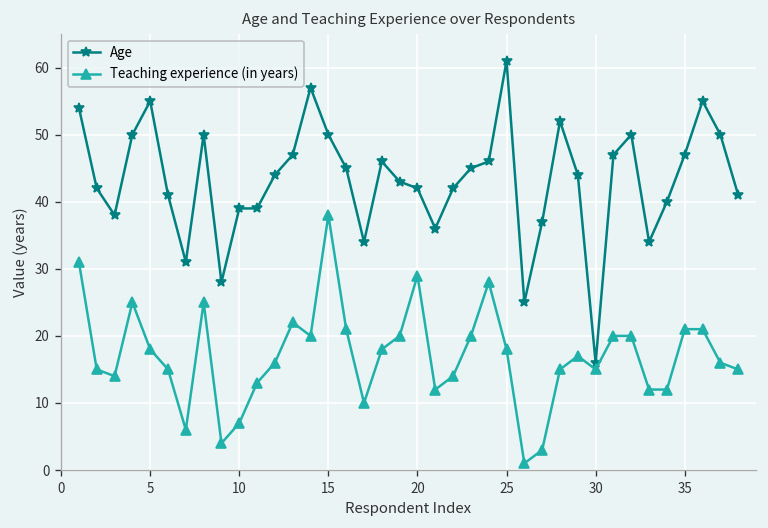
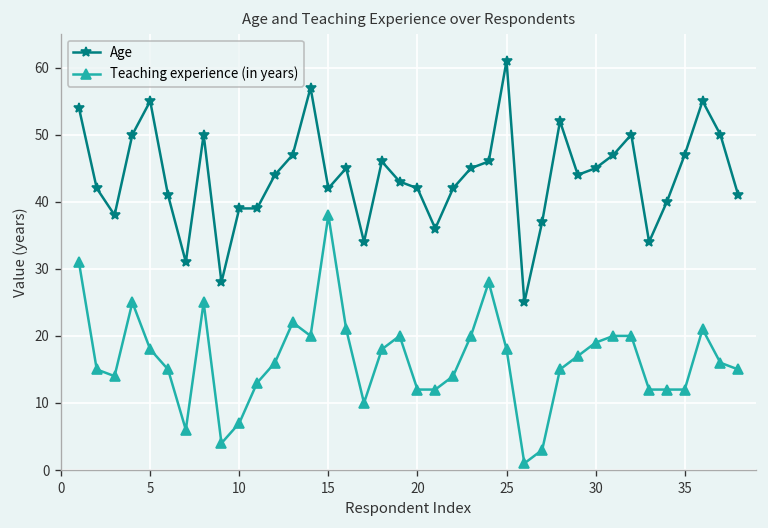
  {
    "Age": {
      "5": 55,
      "10": 39,
-     "15": 50,
+     "15": 42,
      "20": 42,
      "25": 61,
-     "30": 16,
+     "30": 45,
      "35": 47
    },
    "Teaching experience (in years)": {
      "5": 18,
      "10": 7,
      "15": 38,
-     "20": 29,
+     "20": 12,
      "25": 18,
-     "30": 15,
-     "35": 21
+     "30": 19,
+     "35": 12
    }
  }
